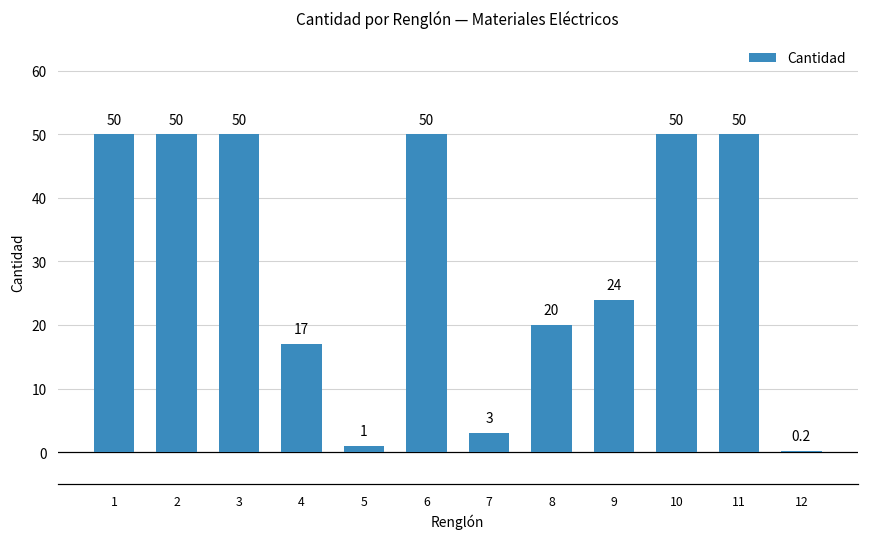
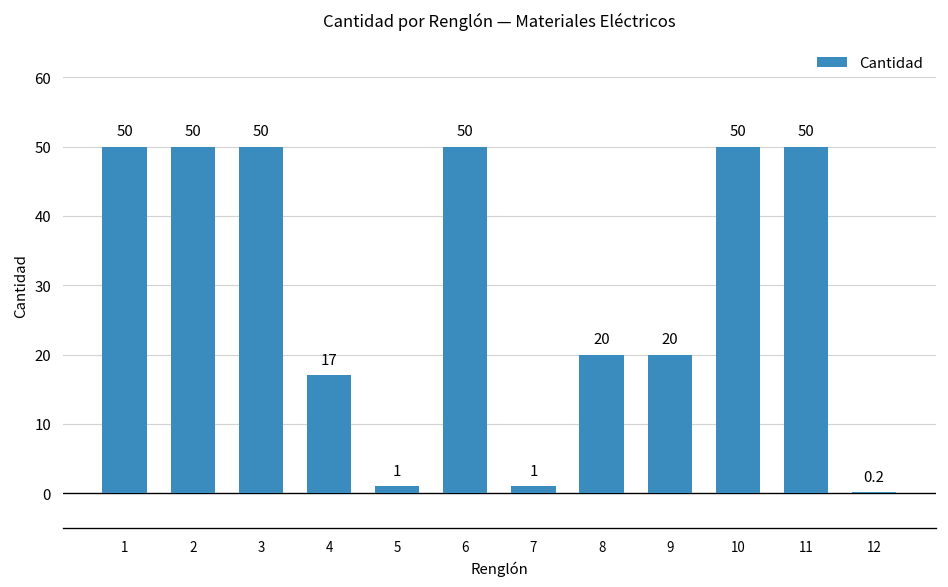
  {
    "1": 50,
    "2": 50,
    "3": 50,
    "4": 17,
    "5": 1,
    "6": 50,
-   "7": 3,
+   "7": 1,
    "8": 20,
-   "9": 24,
+   "9": 20,
    "10": 50,
    "11": 50,
    "12": 0.2
  }
